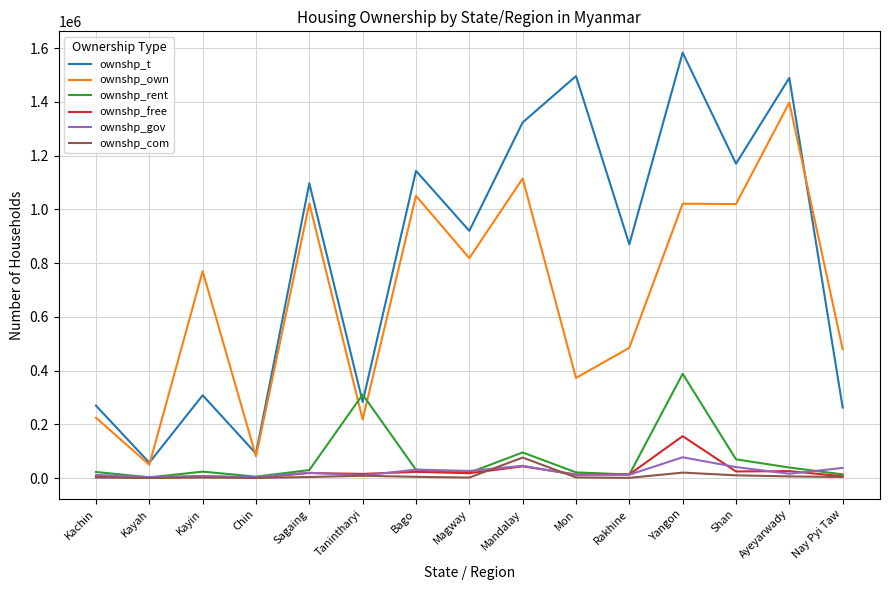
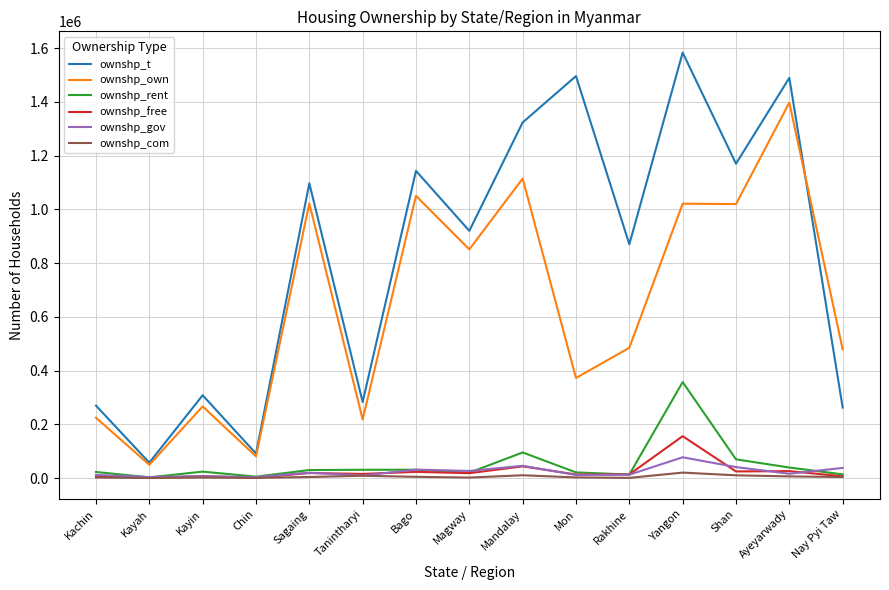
  {
    "ownshp_t": {
      "Kachin": 270000,
      "Kayin": 310000,
      "Chin": 90000,
      "Sagaing": 1100000,
      "Tanintharyi": 280000,
      "Bago": 1140000,
      "Magway": 920000,
      "Mandalay": 1320000,
      "Mon": 1500000,
      "Rakhine": 870000,
      "Yangon": 1580000,
      "Shan": 1170000,
      "Ayeyarwady": 1490000,
      "Nay Pyi Taw": 260000
    },
    "ownshp_own": {
      "Kachin": 220000,
-     "Kayin": 770000,
+     "Kayin": 270000,
      "Chin": 80000,
      "Sagaing": 1020000,
      "Tanintharyi": 220000,
      "Bago": 1050000,
-     "Magway": 820000,
+     "Magway": 850000,
      "Mandalay": 1110000,
      "Mon": 370000,
      "Rakhine": 480000,
      "Yangon": 1020000,
      "Shan": 1020000,
      "Ayeyarwady": 1400000,
      "Nay Pyi Taw": 480000
    },
    "ownshp_rent": {
      "Kachin": 20000,
      "Kayin": 20000,
      "Sagaing": 30000,
-     "Tanintharyi": 310000,
+     "Tanintharyi": 30000,
      "Mandalay": 100000,
-     "Yangon": 390000,
+     "Yangon": 360000,
      "Shan": 70000,
      "Ayeyarwady": 40000
    },
    "ownshp_free": {
      "Yangon": 160000,
      "Shan": 20000,
      "Ayeyarwady": 30000
    },
    "ownshp_gov": {
      "Yangon": 80000,
      "Shan": 40000,
      "Ayeyarwady": 20000,
      "Nay Pyi Taw": 40000
    },
    "ownshp_com": {
      "Sagaing": 0,
      "Bago": 0,
      "Magway": 0,
-     "Mandalay": 80000,
+     "Mandalay": 10000,
      "Rakhine": 0,
      "Yangon": 20000,
      "Shan": 10000,
      "Ayeyarwady": 10000
    }
  }
